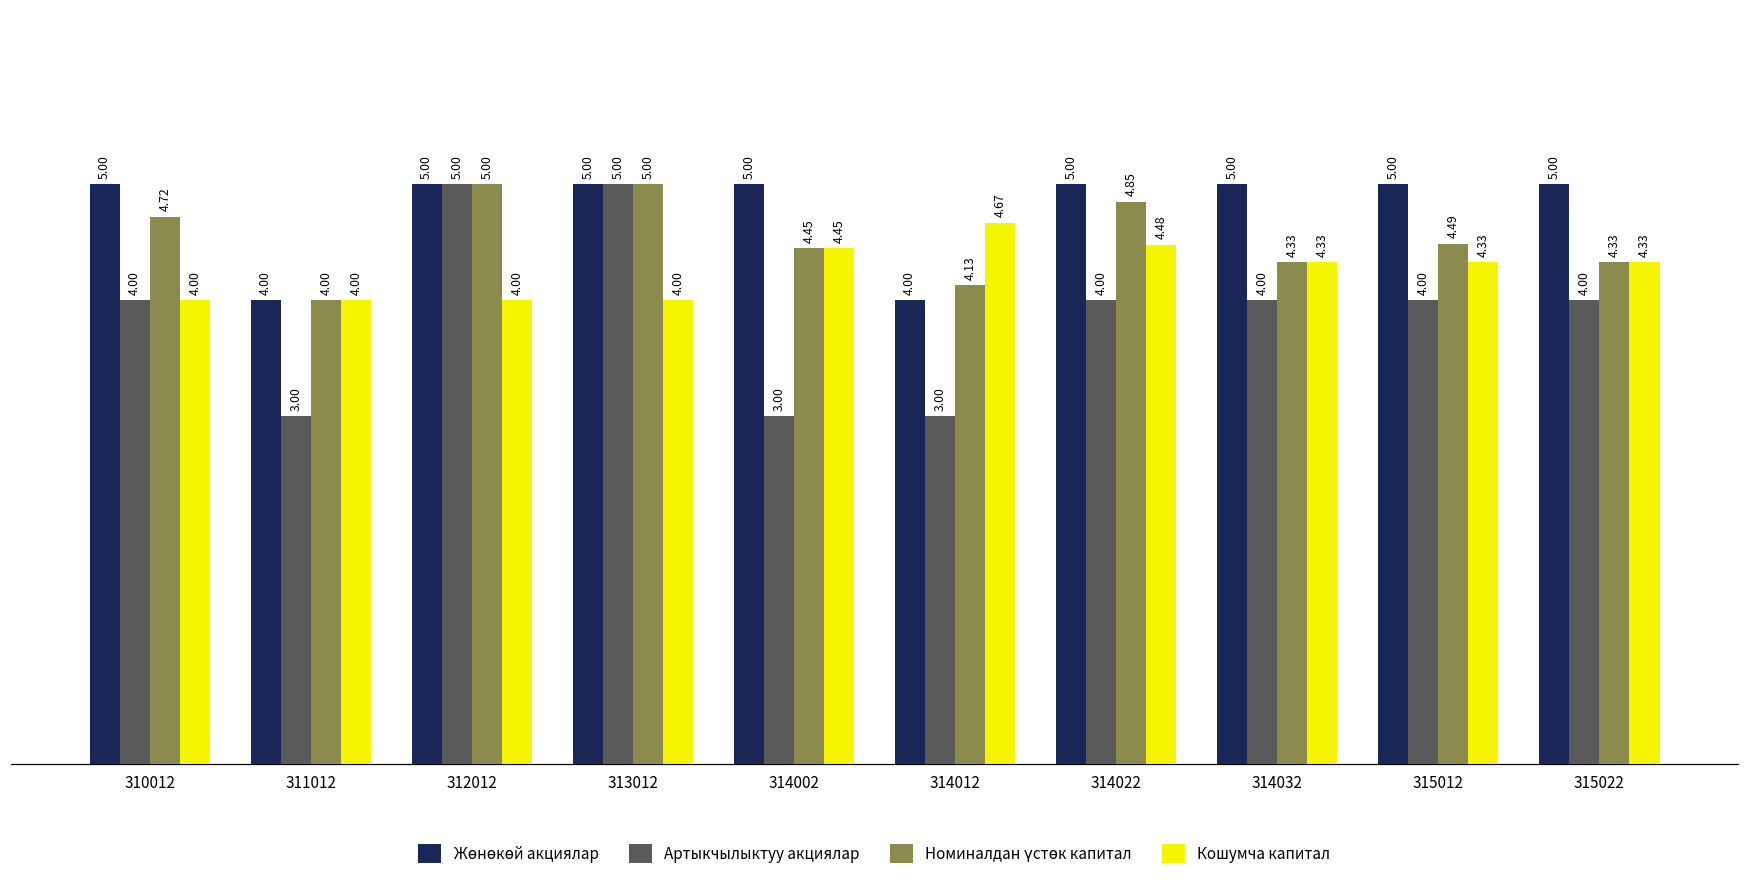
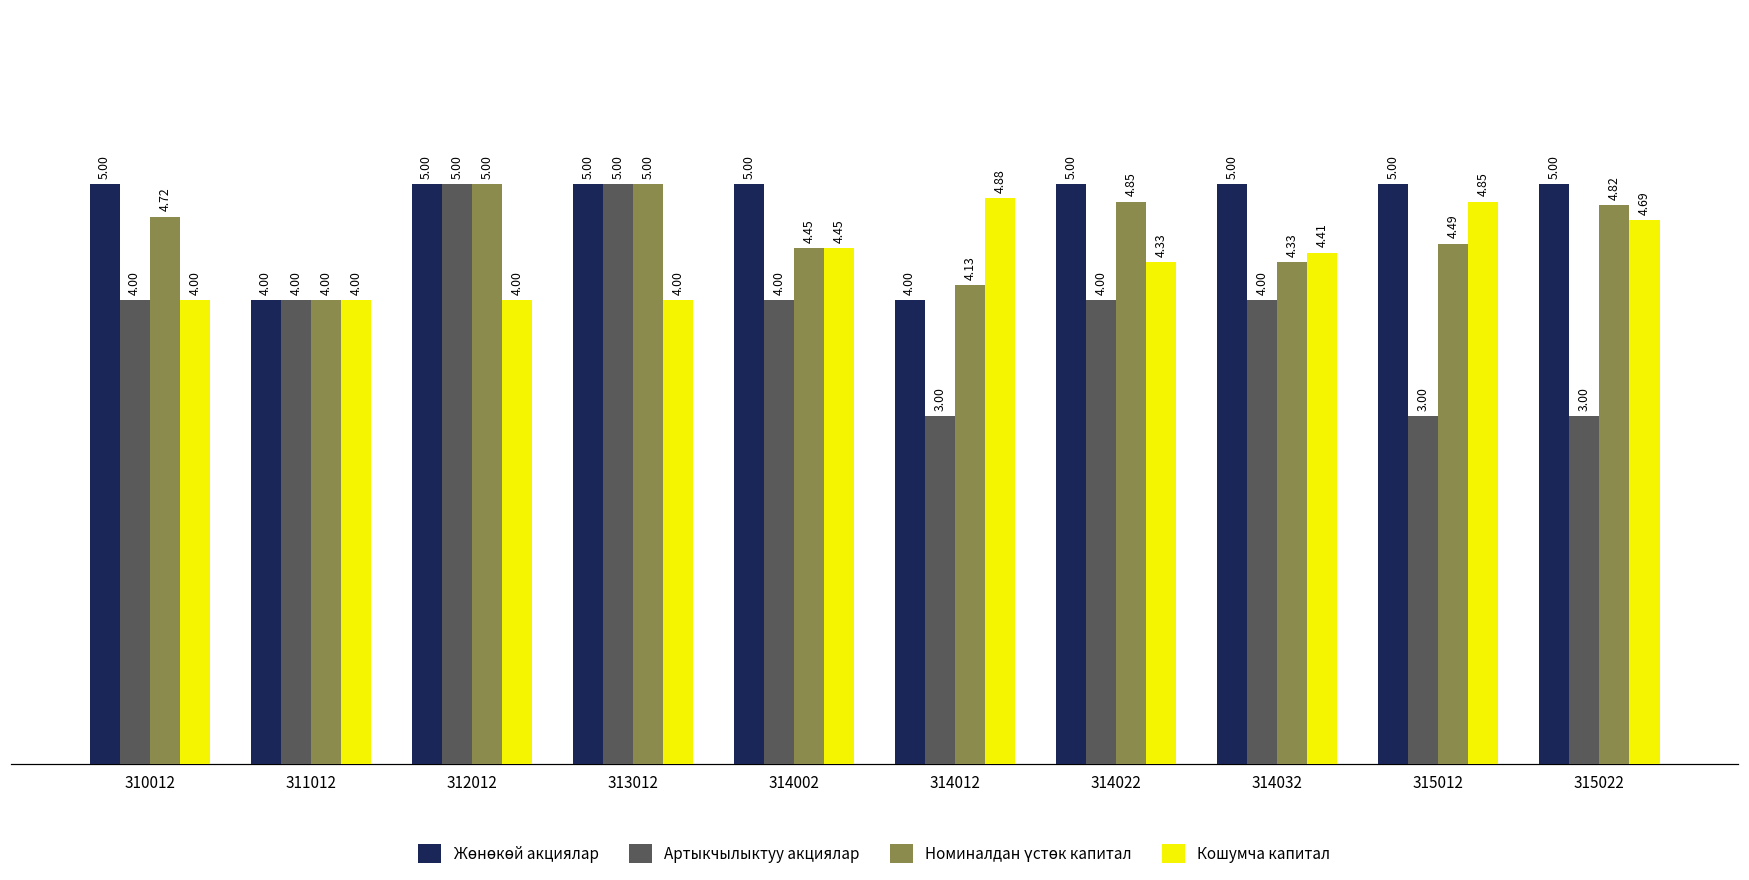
  {
    "Жөнөкөй акциялар": {
      "310012": 5.00,
      "311012": 4.00,
      "312012": 5.00,
      "313012": 5.00,
      "314002": 5.00,
      "314012": 4.00,
      "314022": 5.00,
      "314032": 5.00,
      "315012": 5.00,
      "315022": 5.00
    },
    "Артыкчылыктуу акциялар": {
      "310012": 4.00,
-     "311012": 3.00,
+     "311012": 4.00,
      "312012": 5.00,
      "313012": 5.00,
-     "314002": 3.00,
+     "314002": 4.00,
      "314012": 3.00,
      "314022": 4.00,
      "314032": 4.00,
-     "315012": 4.00,
-     "315022": 4.00
+     "315012": 3.00,
+     "315022": 3.00
    },
    "Номиналдан үстөк капитал": {
      "310012": 4.72,
      "311012": 4.00,
      "312012": 5.00,
      "313012": 5.00,
      "314002": 4.45,
      "314012": 4.13,
      "314022": 4.85,
      "314032": 4.33,
      "315012": 4.49,
-     "315022": 4.33
+     "315022": 4.82
    },
    "Кошумча капитал": {
      "310012": 4.00,
      "311012": 4.00,
      "312012": 4.00,
      "313012": 4.00,
      "314002": 4.45,
-     "314012": 4.67,
-     "314022": 4.48,
-     "314032": 4.33,
-     "315012": 4.33,
-     "315022": 4.33
+     "314012": 4.88,
+     "314022": 4.33,
+     "314032": 4.41,
+     "315012": 4.85,
+     "315022": 4.69
    }
  }
